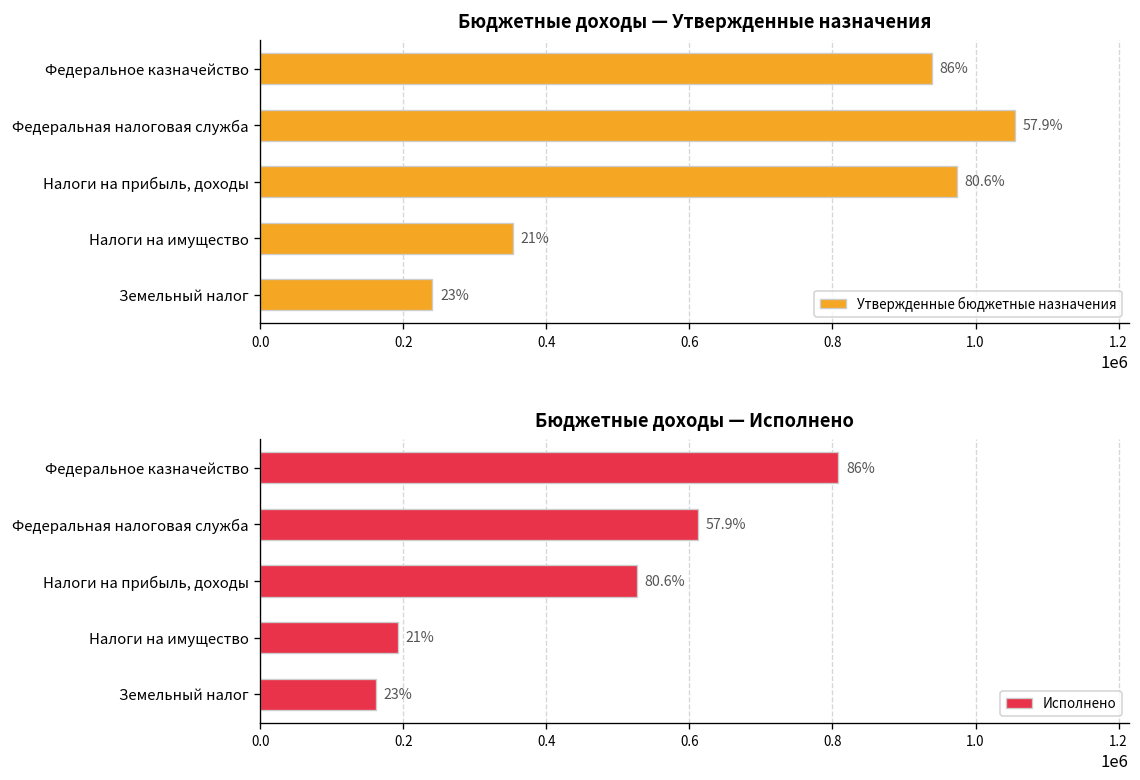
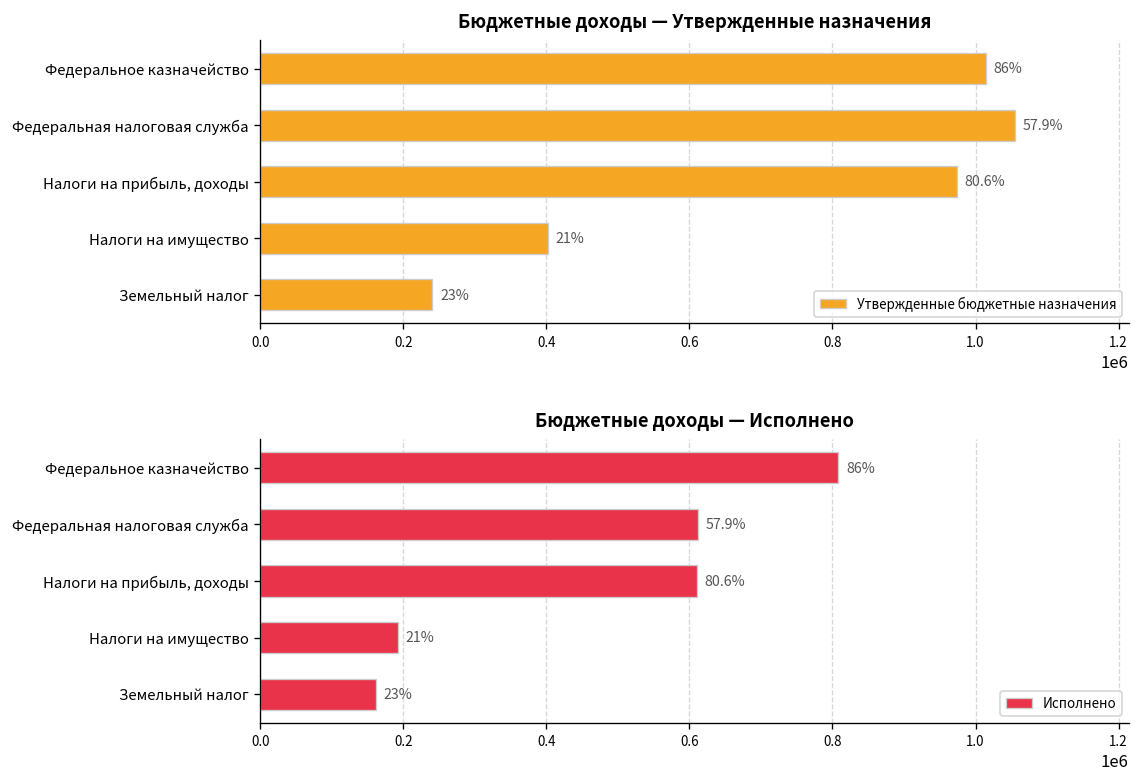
  {
    "Бюджетные доходы — Утвержденные назначения": {
-     "Федеральное казначейство": 940000,
-     "Налоги на имущество": 350000
+     "Федеральное казначейство": 1010000,
+     "Налоги на имущество": 400000
    },
    "Бюджетные доходы — Исполнено": {
-     "Налоги на прибыль, доходы": 530000
+     "Налоги на прибыль, доходы": 610000
    }
  }
